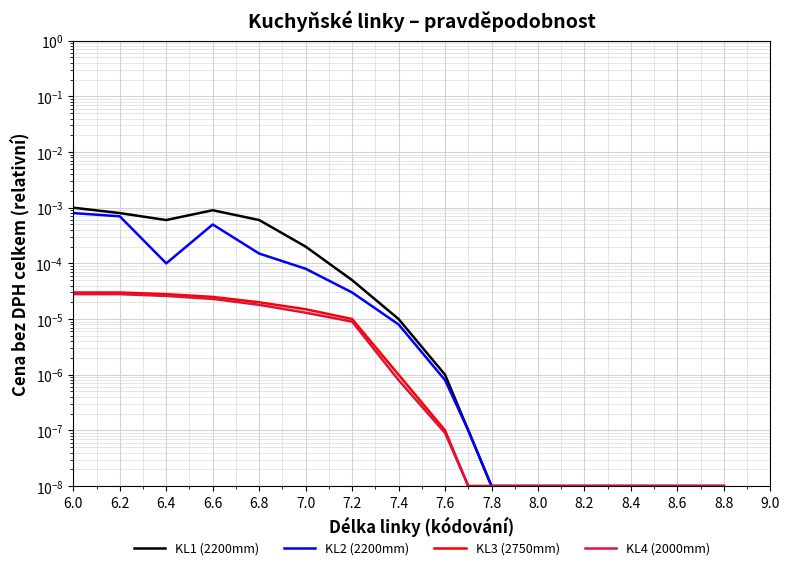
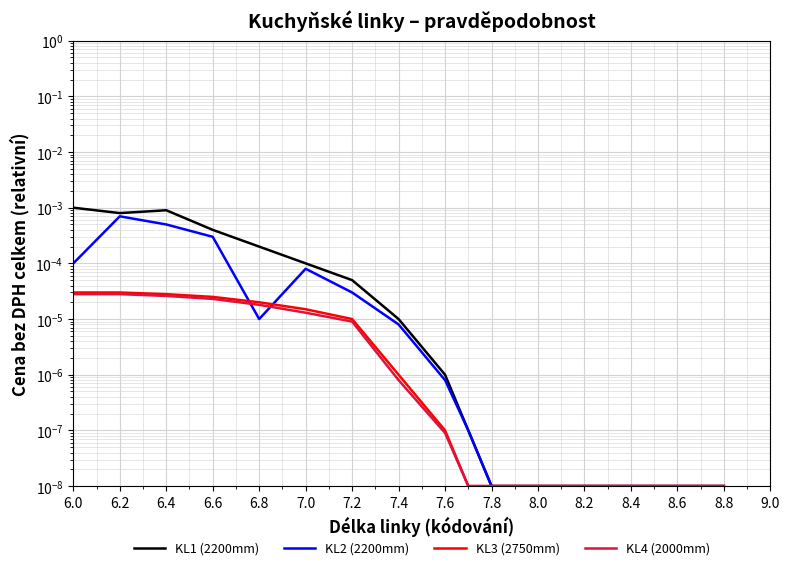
  {
    "KL1 (2200mm)": {
      "6.0": 0.0010,
      "6.2": 0.0008,
-     "6.4": 0.0006,
-     "6.6": 0.0009,
-     "6.8": 0.0006,
-     "7.0": 0.0002,
+     "6.4": 0.0009,
+     "6.6": 0.0004,
+     "6.8": 0.0002,
+     "7.0": 0.0001,
      "7.2": 0.00005,
      "7.4": 0.000010,
      "7.6": 0.0000010
    },
    "KL2 (2200mm)": {
-     "6.0": 0.0008,
+     "6.0": 0.0001,
      "6.2": 0.0007,
-     "6.4": 0.0001,
-     "6.6": 0.0005,
-     "6.8": 0.00015,
+     "6.4": 0.0005,
+     "6.6": 0.0003,
+     "6.8": 0.00001,
      "7.0": 0.00008,
      "7.2": 0.00003,
      "7.4": 0.000008,
      "7.6": 0.0000008
    },
    "KL3 (2750mm)": {
      "6.8": 0.00002,
      "7.0": 0.000015,
      "7.4": 0.0000010,
      "7.6": 0.00000010
    },
    "KL4 (2000mm)": {
      "6.8": 0.000018,
      "7.0": 0.000013,
      "7.4": 0.0000008,
      "7.6": 0.00000009
    }
  }
